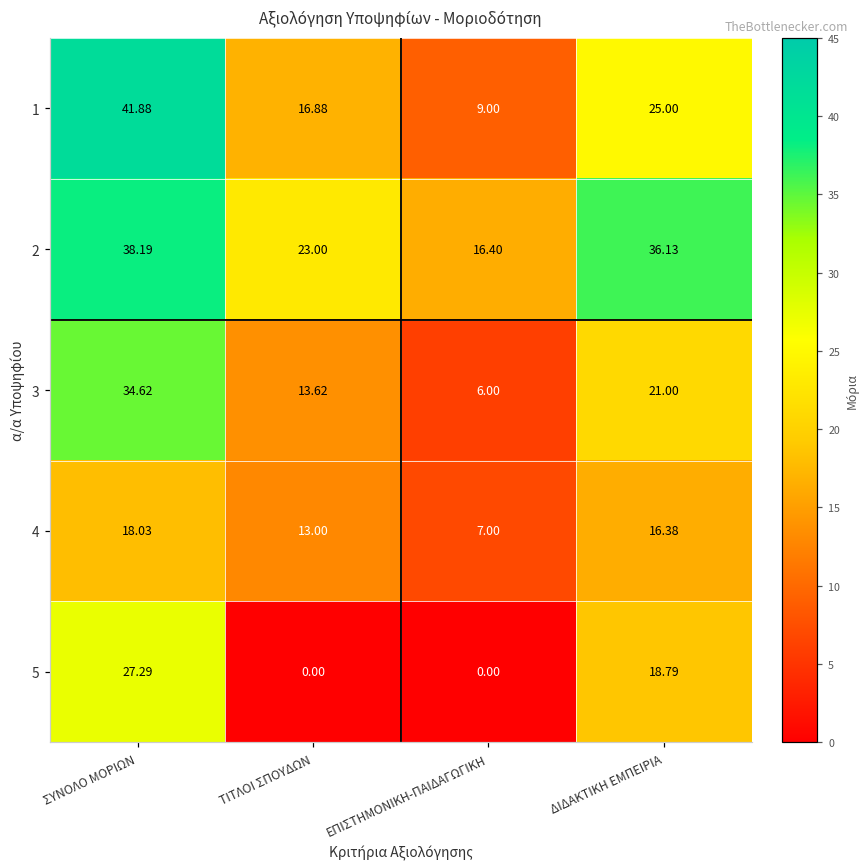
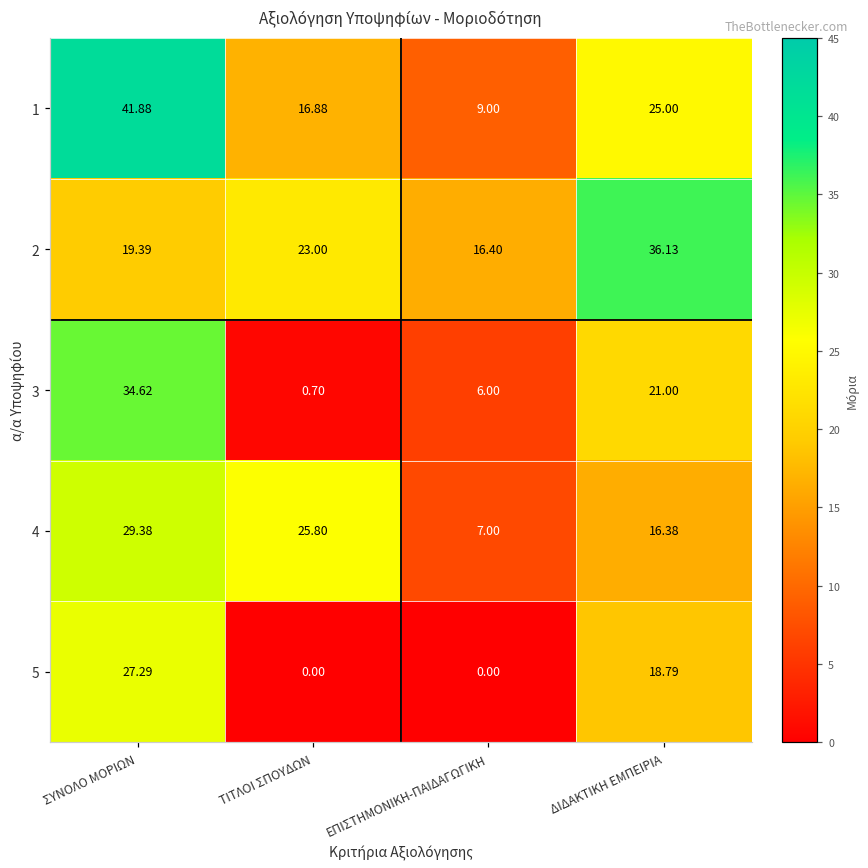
  {
    "1": {
      "ΣΥΝΟΛΟ ΜΟΡΙΩΝ": 41.88,
      "ΤΙΤΛΟΙ ΣΠΟΥΔΩΝ": 16.88,
      "ΕΠΙΣΤΗΜΟΝΙΚΗ-ΠΑΙΔΑΓΩΓΙΚΗ": 9.00,
      "ΔΙΔΑΚΤΙΚΗ ΕΜΠΕΙΡΙΑ": 25.00
    },
    "2": {
-     "ΣΥΝΟΛΟ ΜΟΡΙΩΝ": 38.19,
+     "ΣΥΝΟΛΟ ΜΟΡΙΩΝ": 19.39,
      "ΤΙΤΛΟΙ ΣΠΟΥΔΩΝ": 23.00,
      "ΕΠΙΣΤΗΜΟΝΙΚΗ-ΠΑΙΔΑΓΩΓΙΚΗ": 16.40,
      "ΔΙΔΑΚΤΙΚΗ ΕΜΠΕΙΡΙΑ": 36.13
    },
    "3": {
      "ΣΥΝΟΛΟ ΜΟΡΙΩΝ": 34.62,
-     "ΤΙΤΛΟΙ ΣΠΟΥΔΩΝ": 13.62,
+     "ΤΙΤΛΟΙ ΣΠΟΥΔΩΝ": 0.70,
      "ΕΠΙΣΤΗΜΟΝΙΚΗ-ΠΑΙΔΑΓΩΓΙΚΗ": 6.00,
      "ΔΙΔΑΚΤΙΚΗ ΕΜΠΕΙΡΙΑ": 21.00
    },
    "4": {
-     "ΣΥΝΟΛΟ ΜΟΡΙΩΝ": 18.03,
-     "ΤΙΤΛΟΙ ΣΠΟΥΔΩΝ": 13.00,
+     "ΣΥΝΟΛΟ ΜΟΡΙΩΝ": 29.38,
+     "ΤΙΤΛΟΙ ΣΠΟΥΔΩΝ": 25.80,
      "ΕΠΙΣΤΗΜΟΝΙΚΗ-ΠΑΙΔΑΓΩΓΙΚΗ": 7.00,
      "ΔΙΔΑΚΤΙΚΗ ΕΜΠΕΙΡΙΑ": 16.38
    },
    "5": {
      "ΣΥΝΟΛΟ ΜΟΡΙΩΝ": 27.29,
      "ΤΙΤΛΟΙ ΣΠΟΥΔΩΝ": 0.00,
      "ΕΠΙΣΤΗΜΟΝΙΚΗ-ΠΑΙΔΑΓΩΓΙΚΗ": 0.00,
      "ΔΙΔΑΚΤΙΚΗ ΕΜΠΕΙΡΙΑ": 18.79
    }
  }
